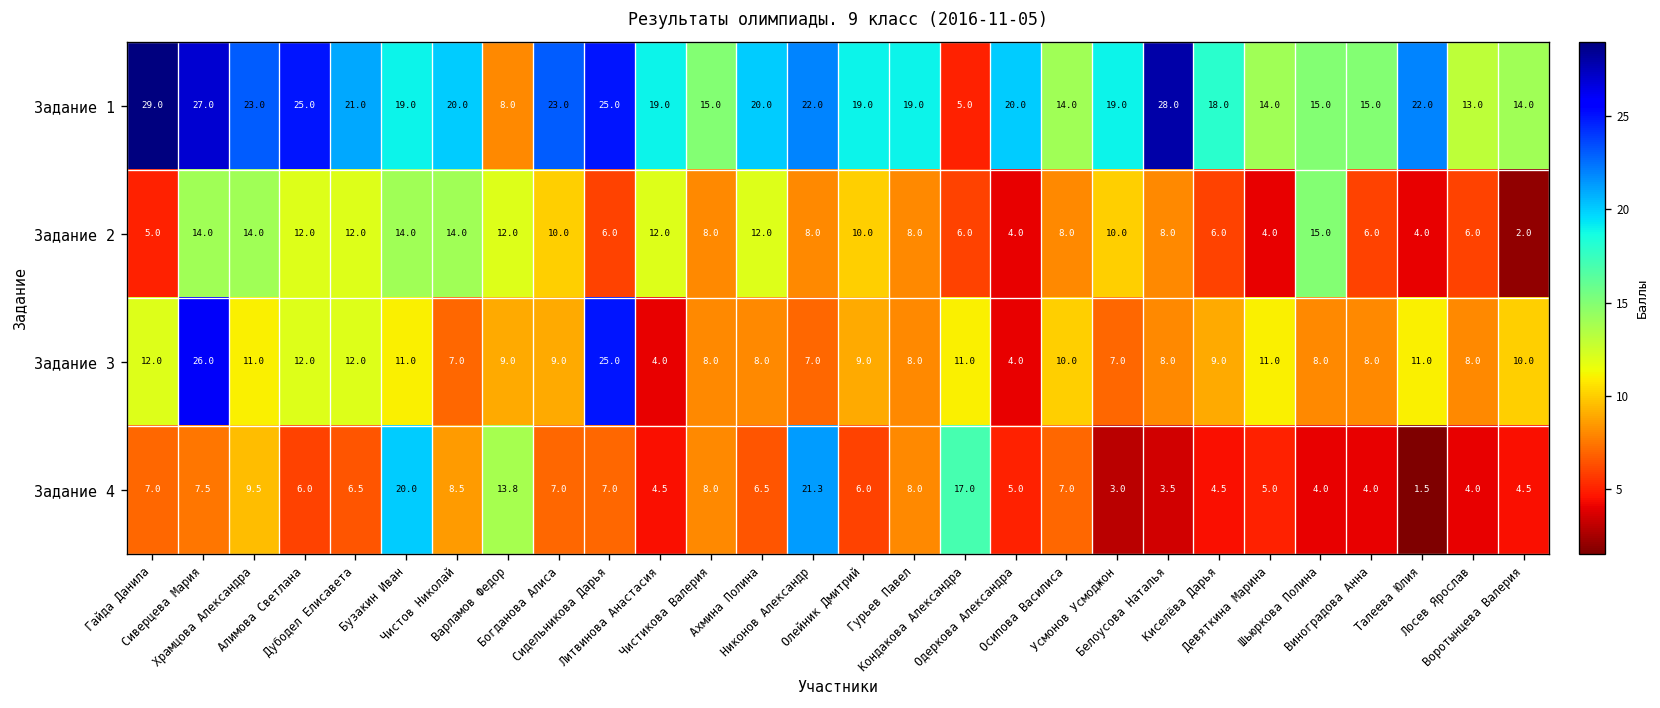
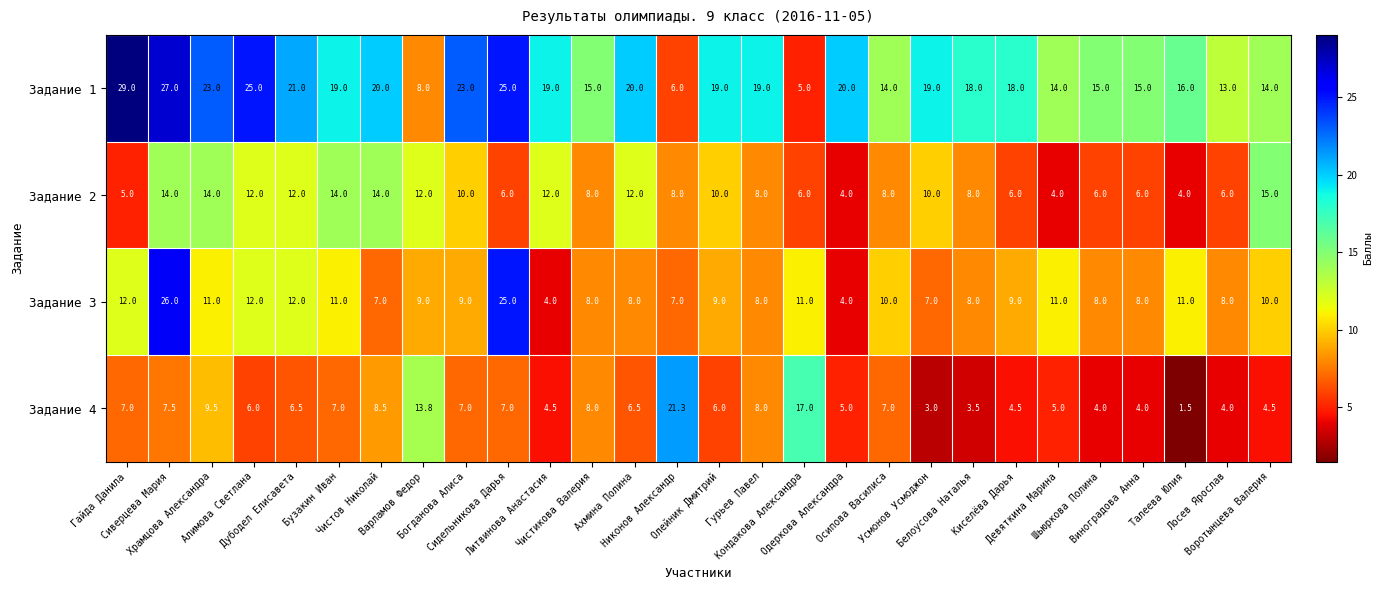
  {
    "Задание 1": {
      "Гайда Данила": 29.0,
      "Сиверцева Мария": 27.0,
      "Храмцова Александра": 23.0,
      "Алимова Светлана": 25.0,
      "Дубодел Елисавета": 21.0,
      "Бузакин Иван": 19.0,
      "Чистов Николай": 20.0,
      "Варламов Федор": 8.0,
      "Богданова Алиса": 23.0,
      "Сидельникова Дарья": 25.0,
      "Литвинова Анастасия": 19.0,
      "Чистикова Валерия": 15.0,
      "Ахмина Полина": 20.0,
-     "Никонов Александр": 22.0,
+     "Никонов Александр": 6.0,
      "Олейник Дмитрий": 19.0,
      "Гурьев Павел": 19.0,
      "Кондакова Александра": 5.0,
      "Одеркова Александра": 20.0,
      "Осипова Василиса": 14.0,
      "Усмонов Усмоджон": 19.0,
-     "Белоусова Наталья": 28.0,
+     "Белоусова Наталья": 18.0,
      "Киселёва Дарья": 18.0,
      "Девяткина Марина": 14.0,
      "Шьюркова Полина": 15.0,
      "Виноградова Анна": 15.0,
-     "Талеева Юлия": 22.0,
+     "Талеева Юлия": 16.0,
      "Лосев Ярослав": 13.0,
      "Воротынцева Валерия": 14.0
    },
    "Задание 2": {
      "Гайда Данила": 5.0,
      "Сиверцева Мария": 14.0,
      "Храмцова Александра": 14.0,
      "Алимова Светлана": 12.0,
      "Дубодел Елисавета": 12.0,
      "Бузакин Иван": 14.0,
      "Чистов Николай": 14.0,
      "Варламов Федор": 12.0,
      "Богданова Алиса": 10.0,
      "Сидельникова Дарья": 6.0,
      "Литвинова Анастасия": 12.0,
      "Чистикова Валерия": 8.0,
      "Ахмина Полина": 12.0,
      "Никонов Александр": 8.0,
      "Олейник Дмитрий": 10.0,
      "Гурьев Павел": 8.0,
      "Кондакова Александра": 6.0,
      "Одеркова Александра": 4.0,
      "Осипова Василиса": 8.0,
      "Усмонов Усмоджон": 10.0,
      "Белоусова Наталья": 8.0,
      "Киселёва Дарья": 6.0,
      "Девяткина Марина": 4.0,
-     "Шьюркова Полина": 15.0,
+     "Шьюркова Полина": 6.0,
      "Виноградова Анна": 6.0,
      "Талеева Юлия": 4.0,
      "Лосев Ярослав": 6.0,
-     "Воротынцева Валерия": 2.0
+     "Воротынцева Валерия": 15.0
    },
    "Задание 3": {
      "Гайда Данила": 12.0,
      "Сиверцева Мария": 26.0,
      "Храмцова Александра": 11.0,
      "Алимова Светлана": 12.0,
      "Дубодел Елисавета": 12.0,
      "Бузакин Иван": 11.0,
      "Чистов Николай": 7.0,
      "Варламов Федор": 9.0,
      "Богданова Алиса": 9.0,
      "Сидельникова Дарья": 25.0,
      "Литвинова Анастасия": 4.0,
      "Чистикова Валерия": 8.0,
      "Ахмина Полина": 8.0,
      "Никонов Александр": 7.0,
      "Олейник Дмитрий": 9.0,
      "Гурьев Павел": 8.0,
      "Кондакова Александра": 11.0,
      "Одеркова Александра": 4.0,
      "Осипова Василиса": 10.0,
      "Усмонов Усмоджон": 7.0,
      "Белоусова Наталья": 8.0,
      "Киселёва Дарья": 9.0,
      "Девяткина Марина": 11.0,
      "Шьюркова Полина": 8.0,
      "Виноградова Анна": 8.0,
      "Талеева Юлия": 11.0,
      "Лосев Ярослав": 8.0,
      "Воротынцева Валерия": 10.0
    },
    "Задание 4": {
      "Гайда Данила": 7.0,
      "Сиверцева Мария": 7.5,
      "Храмцова Александра": 9.5,
      "Алимова Светлана": 6.0,
      "Дубодел Елисавета": 6.5,
-     "Бузакин Иван": 20.0,
+     "Бузакин Иван": 7.0,
      "Чистов Николай": 8.5,
      "Варламов Федор": 13.8,
      "Богданова Алиса": 7.0,
      "Сидельникова Дарья": 7.0,
      "Литвинова Анастасия": 4.5,
      "Чистикова Валерия": 8.0,
      "Ахмина Полина": 6.5,
      "Никонов Александр": 21.3,
      "Олейник Дмитрий": 6.0,
      "Гурьев Павел": 8.0,
      "Кондакова Александра": 17.0,
      "Одеркова Александра": 5.0,
      "Осипова Василиса": 7.0,
      "Усмонов Усмоджон": 3.0,
      "Белоусова Наталья": 3.5,
      "Киселёва Дарья": 4.5,
      "Девяткина Марина": 5.0,
      "Шьюркова Полина": 4.0,
      "Виноградова Анна": 4.0,
      "Талеева Юлия": 1.5,
      "Лосев Ярослав": 4.0,
      "Воротынцева Валерия": 4.5
    }
  }
